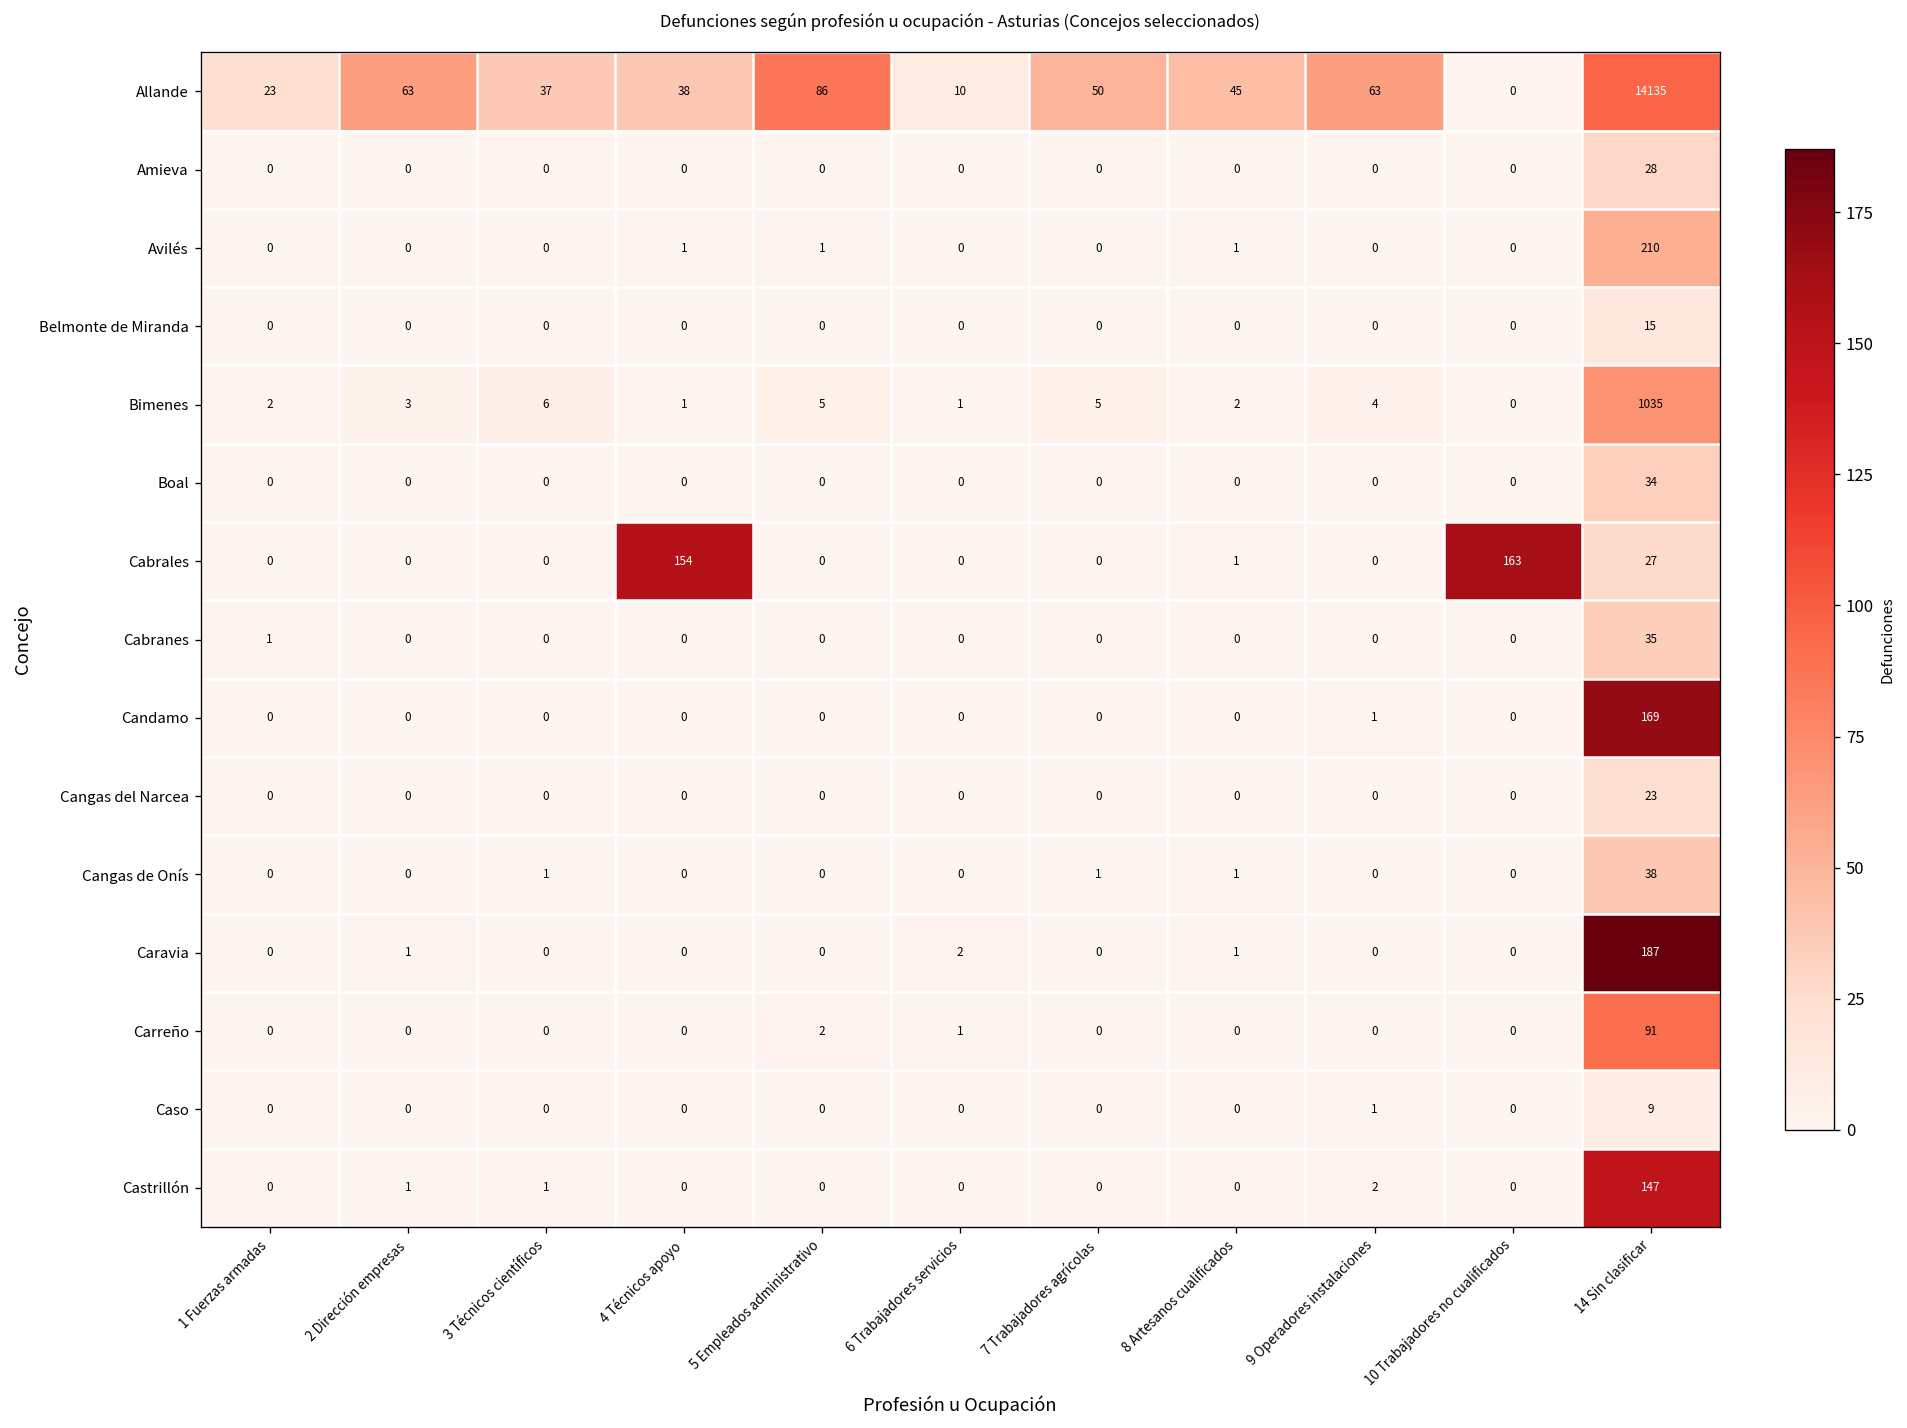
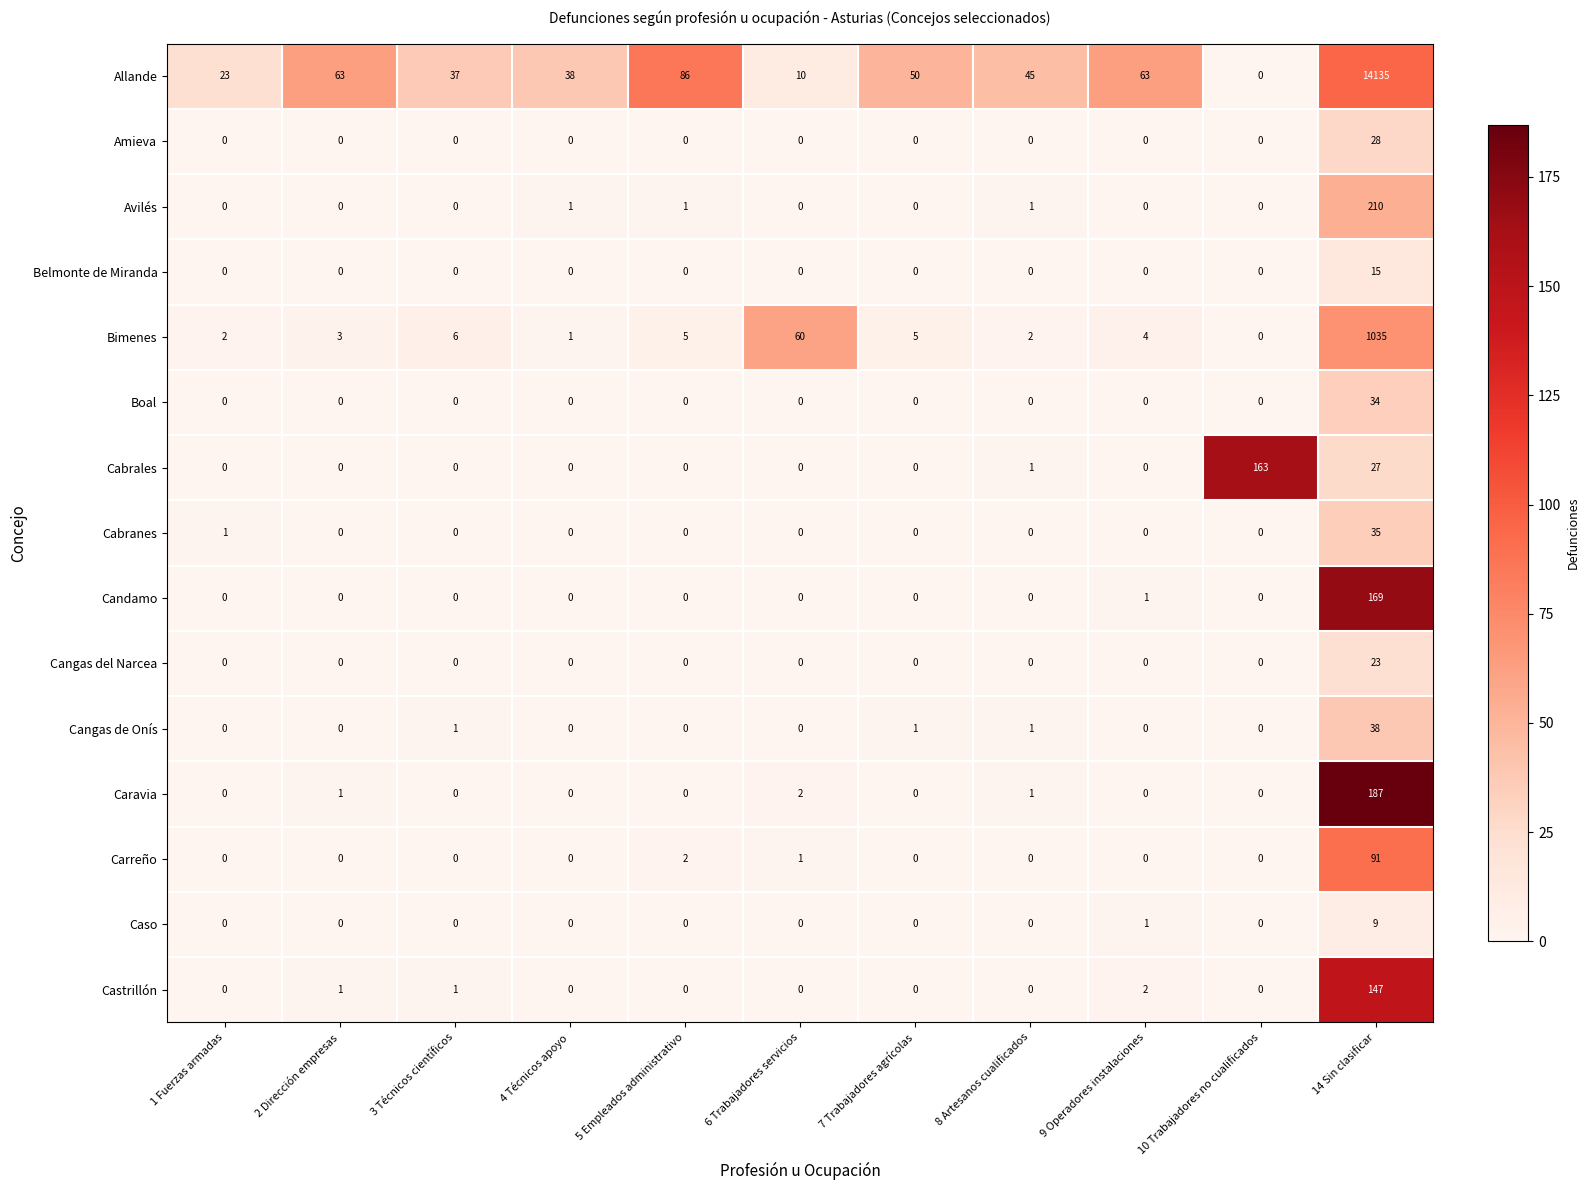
  {
    "Allande": {
      "1 Fuerzas armadas": 23,
      "2 Dirección empresas": 63,
      "3 Técnicos científicos": 37,
      "4 Técnicos apoyo": 38,
      "5 Empleados administrativo": 86,
      "6 Trabajadores servicios": 10,
      "7 Trabajadores agrícolas": 50,
      "8 Artesanos cualificados": 45,
      "9 Operadores instalaciones": 63,
      "10 Trabajadores no cualificados": 0,
      "14 Sin clasificar": 14135
    },
    "Amieva": {
      "1 Fuerzas armadas": 0,
      "2 Dirección empresas": 0,
      "3 Técnicos científicos": 0,
      "4 Técnicos apoyo": 0,
      "5 Empleados administrativo": 0,
      "6 Trabajadores servicios": 0,
      "7 Trabajadores agrícolas": 0,
      "8 Artesanos cualificados": 0,
      "9 Operadores instalaciones": 0,
      "10 Trabajadores no cualificados": 0,
      "14 Sin clasificar": 28
    },
    "Avilés": {
      "1 Fuerzas armadas": 0,
      "2 Dirección empresas": 0,
      "3 Técnicos científicos": 0,
      "4 Técnicos apoyo": 1,
      "5 Empleados administrativo": 1,
      "6 Trabajadores servicios": 0,
      "7 Trabajadores agrícolas": 0,
      "8 Artesanos cualificados": 1,
      "9 Operadores instalaciones": 0,
      "10 Trabajadores no cualificados": 0,
      "14 Sin clasificar": 210
    },
    "Belmonte de Miranda": {
      "1 Fuerzas armadas": 0,
      "2 Dirección empresas": 0,
      "3 Técnicos científicos": 0,
      "4 Técnicos apoyo": 0,
      "5 Empleados administrativo": 0,
      "6 Trabajadores servicios": 0,
      "7 Trabajadores agrícolas": 0,
      "8 Artesanos cualificados": 0,
      "9 Operadores instalaciones": 0,
      "10 Trabajadores no cualificados": 0,
      "14 Sin clasificar": 15
    },
    "Bimenes": {
      "1 Fuerzas armadas": 2,
      "2 Dirección empresas": 3,
      "3 Técnicos científicos": 6,
      "4 Técnicos apoyo": 1,
      "5 Empleados administrativo": 5,
-     "6 Trabajadores servicios": 1,
+     "6 Trabajadores servicios": 60,
      "7 Trabajadores agrícolas": 5,
      "8 Artesanos cualificados": 2,
      "9 Operadores instalaciones": 4,
      "10 Trabajadores no cualificados": 0,
      "14 Sin clasificar": 1035
    },
    "Boal": {
      "1 Fuerzas armadas": 0,
      "2 Dirección empresas": 0,
      "3 Técnicos científicos": 0,
      "4 Técnicos apoyo": 0,
      "5 Empleados administrativo": 0,
      "6 Trabajadores servicios": 0,
      "7 Trabajadores agrícolas": 0,
      "8 Artesanos cualificados": 0,
      "9 Operadores instalaciones": 0,
      "10 Trabajadores no cualificados": 0,
      "14 Sin clasificar": 34
    },
    "Cabrales": {
      "1 Fuerzas armadas": 0,
      "2 Dirección empresas": 0,
      "3 Técnicos científicos": 0,
-     "4 Técnicos apoyo": 154,
+     "4 Técnicos apoyo": 0,
      "5 Empleados administrativo": 0,
      "6 Trabajadores servicios": 0,
      "7 Trabajadores agrícolas": 0,
      "8 Artesanos cualificados": 1,
      "9 Operadores instalaciones": 0,
      "10 Trabajadores no cualificados": 163,
      "14 Sin clasificar": 27
    },
    "Cabranes": {
      "1 Fuerzas armadas": 1,
      "2 Dirección empresas": 0,
      "3 Técnicos científicos": 0,
      "4 Técnicos apoyo": 0,
      "5 Empleados administrativo": 0,
      "6 Trabajadores servicios": 0,
      "7 Trabajadores agrícolas": 0,
      "8 Artesanos cualificados": 0,
      "9 Operadores instalaciones": 0,
      "10 Trabajadores no cualificados": 0,
      "14 Sin clasificar": 35
    },
    "Candamo": {
      "1 Fuerzas armadas": 0,
      "2 Dirección empresas": 0,
      "3 Técnicos científicos": 0,
      "4 Técnicos apoyo": 0,
      "5 Empleados administrativo": 0,
      "6 Trabajadores servicios": 0,
      "7 Trabajadores agrícolas": 0,
      "8 Artesanos cualificados": 0,
      "9 Operadores instalaciones": 1,
      "10 Trabajadores no cualificados": 0,
      "14 Sin clasificar": 169
    },
    "Cangas del Narcea": {
      "1 Fuerzas armadas": 0,
      "2 Dirección empresas": 0,
      "3 Técnicos científicos": 0,
      "4 Técnicos apoyo": 0,
      "5 Empleados administrativo": 0,
      "6 Trabajadores servicios": 0,
      "7 Trabajadores agrícolas": 0,
      "8 Artesanos cualificados": 0,
      "9 Operadores instalaciones": 0,
      "10 Trabajadores no cualificados": 0,
      "14 Sin clasificar": 23
    },
    "Cangas de Onís": {
      "1 Fuerzas armadas": 0,
      "2 Dirección empresas": 0,
      "3 Técnicos científicos": 1,
      "4 Técnicos apoyo": 0,
      "5 Empleados administrativo": 0,
      "6 Trabajadores servicios": 0,
      "7 Trabajadores agrícolas": 1,
      "8 Artesanos cualificados": 1,
      "9 Operadores instalaciones": 0,
      "10 Trabajadores no cualificados": 0,
      "14 Sin clasificar": 38
    },
    "Caravia": {
      "1 Fuerzas armadas": 0,
      "2 Dirección empresas": 1,
      "3 Técnicos científicos": 0,
      "4 Técnicos apoyo": 0,
      "5 Empleados administrativo": 0,
      "6 Trabajadores servicios": 2,
      "7 Trabajadores agrícolas": 0,
      "8 Artesanos cualificados": 1,
      "9 Operadores instalaciones": 0,
      "10 Trabajadores no cualificados": 0,
      "14 Sin clasificar": 187
    },
    "Carreño": {
      "1 Fuerzas armadas": 0,
      "2 Dirección empresas": 0,
      "3 Técnicos científicos": 0,
      "4 Técnicos apoyo": 0,
      "5 Empleados administrativo": 2,
      "6 Trabajadores servicios": 1,
      "7 Trabajadores agrícolas": 0,
      "8 Artesanos cualificados": 0,
      "9 Operadores instalaciones": 0,
      "10 Trabajadores no cualificados": 0,
      "14 Sin clasificar": 91
    },
    "Caso": {
      "1 Fuerzas armadas": 0,
      "2 Dirección empresas": 0,
      "3 Técnicos científicos": 0,
      "4 Técnicos apoyo": 0,
      "5 Empleados administrativo": 0,
      "6 Trabajadores servicios": 0,
      "7 Trabajadores agrícolas": 0,
      "8 Artesanos cualificados": 0,
      "9 Operadores instalaciones": 1,
      "10 Trabajadores no cualificados": 0,
      "14 Sin clasificar": 9
    },
    "Castrillón": {
      "1 Fuerzas armadas": 0,
      "2 Dirección empresas": 1,
      "3 Técnicos científicos": 1,
      "4 Técnicos apoyo": 0,
      "5 Empleados administrativo": 0,
      "6 Trabajadores servicios": 0,
      "7 Trabajadores agrícolas": 0,
      "8 Artesanos cualificados": 0,
      "9 Operadores instalaciones": 2,
      "10 Trabajadores no cualificados": 0,
      "14 Sin clasificar": 147
    }
  }
